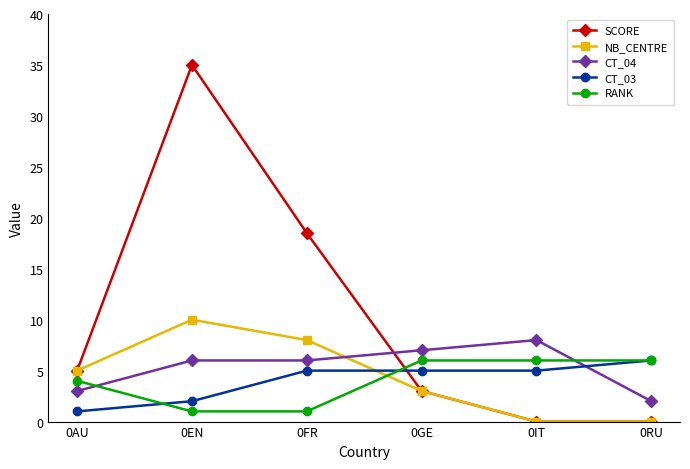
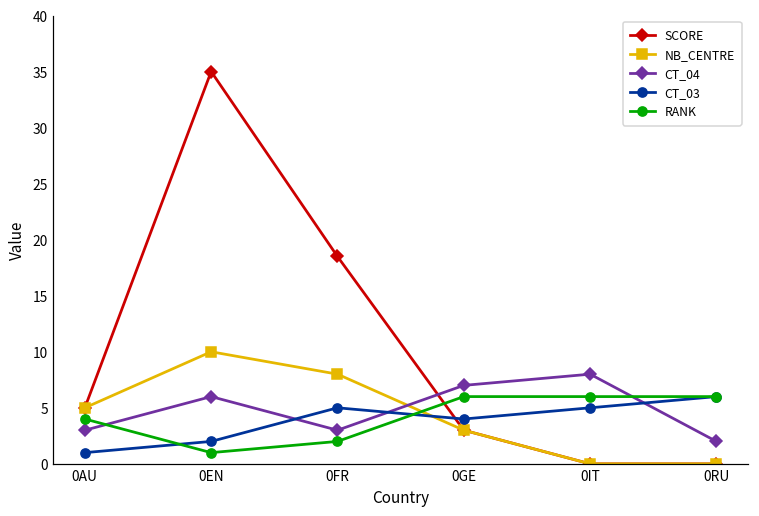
  {
    "SCORE": {
      "0EN": 35,
      "0FR": 18.5
    },
    "NB_CENTRE": {
      "0EN": 10,
      "0FR": 8
    },
    "CT_04": {
      "0AU": 3,
      "0EN": 6,
-     "0FR": 6,
+     "0FR": 3,
      "0GE": 7,
      "0IT": 8,
      "0RU": 2
    },
    "CT_03": {
      "0AU": 1,
      "0EN": 2,
      "0FR": 5,
-     "0GE": 5,
+     "0GE": 4,
      "0IT": 5
    },
    "RANK": {
      "0AU": 4,
      "0EN": 1,
-     "0FR": 1,
+     "0FR": 2,
      "0GE": 6,
      "0IT": 6
    }
  }
